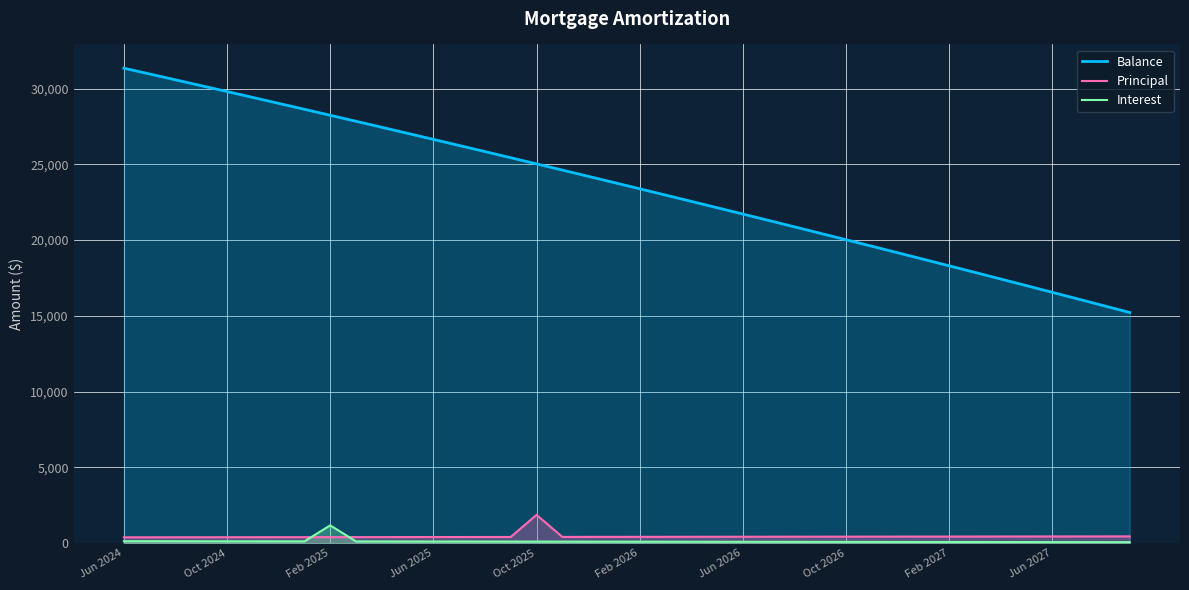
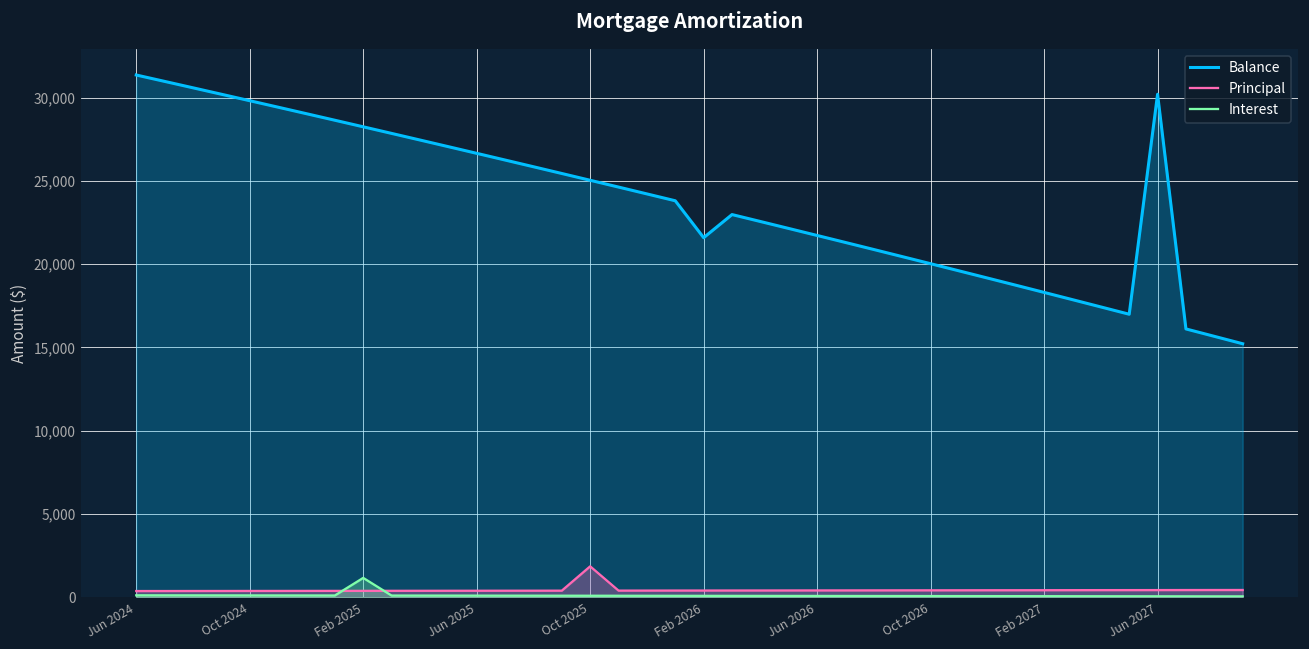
  {
    "Balance": {
      "Jun 2024": "31,400",
      "Oct 2024": "29,800",
      "Feb 2025": "28,200",
      "Jun 2025": "26,700",
      "Oct 2025": "25,000",
-     "Feb 2026": "23,400",
+     "Feb 2026": "21,600",
      "Jun 2026": "21,700",
      "Oct 2026": "20,000",
      "Feb 2027": "18,300",
-     "Jun 2027": "16,600"
+     "Jun 2027": "30,200"
    },
    "Principal": {
      "Jun 2024": "400",
      "Oct 2024": "400",
      "Feb 2025": "400",
      "Jun 2025": "400",
      "Oct 2025": "1,900",
      "Feb 2026": "400",
      "Jun 2026": "400",
      "Oct 2026": "400",
      "Feb 2027": "400",
      "Jun 2027": "400"
    },
    "Interest": {
      "Jun 2024": "100",
      "Oct 2024": "100",
      "Feb 2025": "1,200",
      "Jun 2025": "100",
      "Oct 2025": "100",
      "Feb 2026": "100",
      "Jun 2026": "100",
      "Oct 2026": "100",
      "Feb 2027": "100",
      "Jun 2027": "100"
    }
  }
